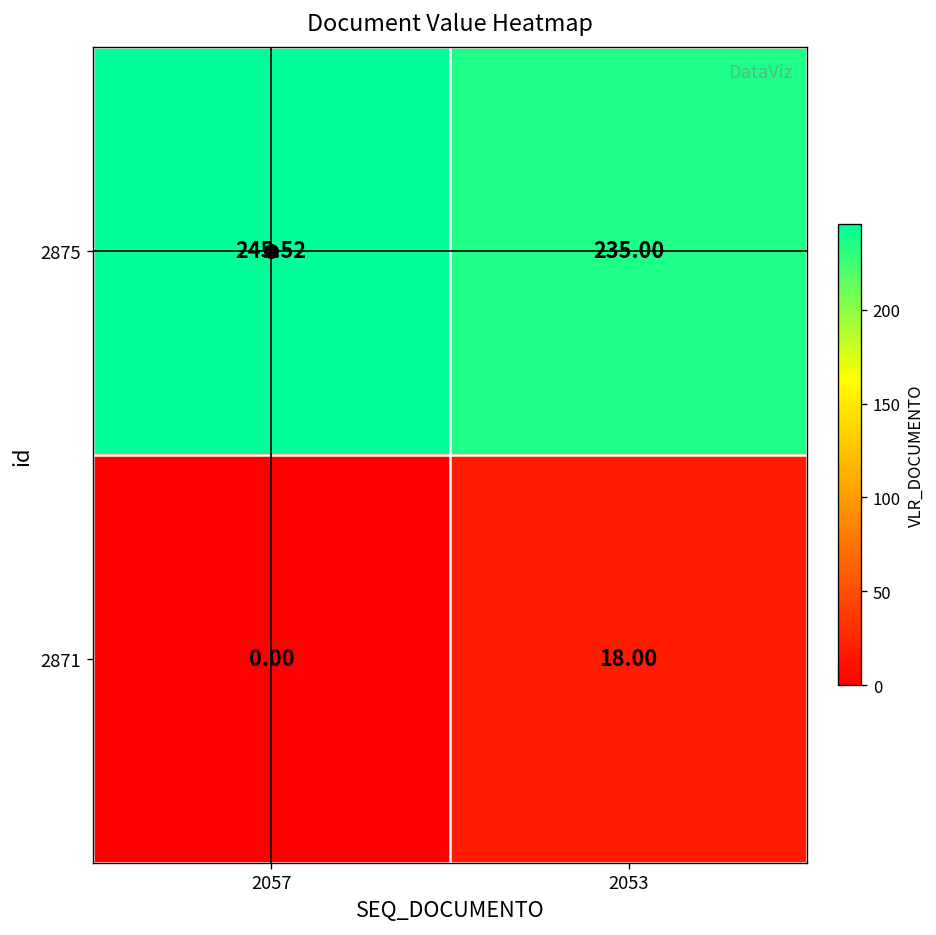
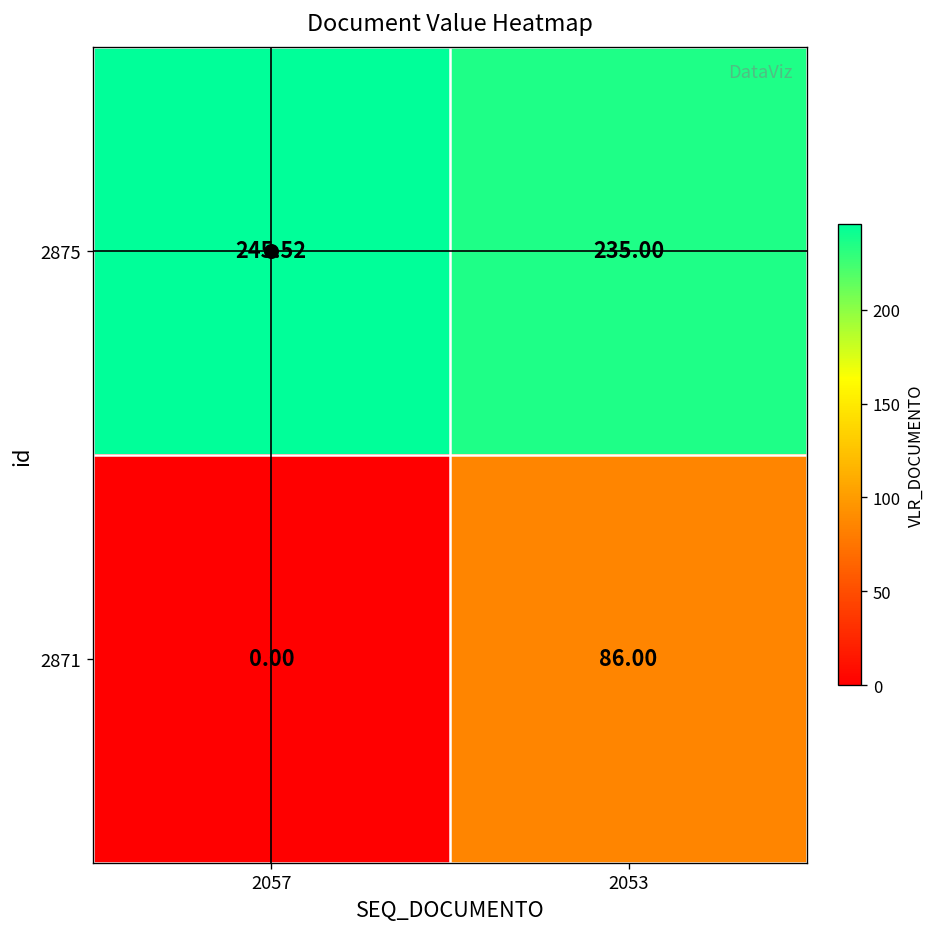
  {
    "2871": {
      "2057": 0.00,
-     "2053": 18.00
+     "2053": 86.00
    }
  }
